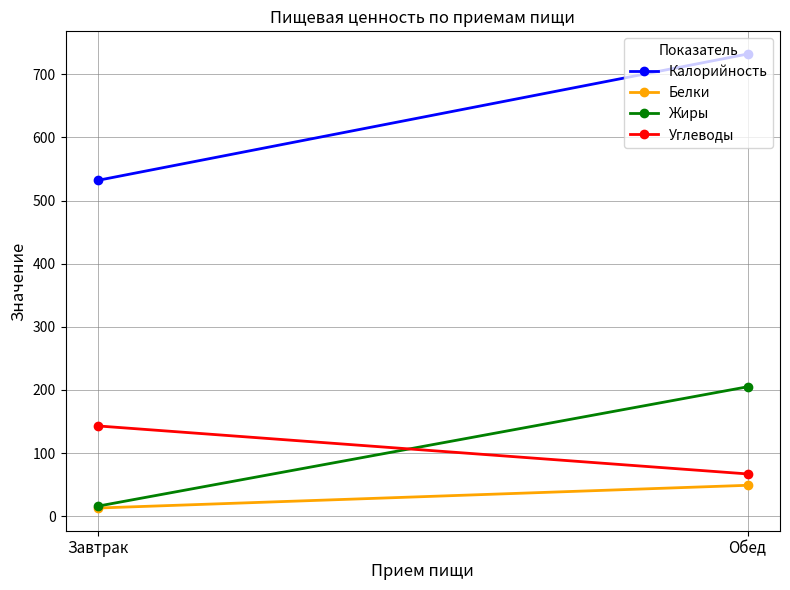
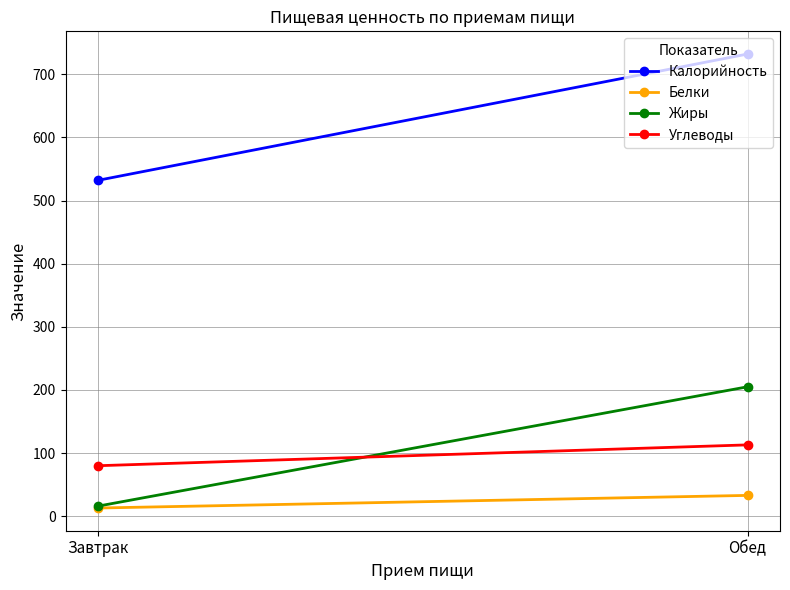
  {
    "Калорийность": {
      "Завтрак": 530
    },
    "Белки": {
-     "Обед": 50
+     "Обед": 30
    },
    "Жиры": {
      "Обед": 210
    },
    "Углеводы": {
-     "Завтрак": 140,
-     "Обед": 70
+     "Завтрак": 80,
+     "Обед": 110
    }
  }
